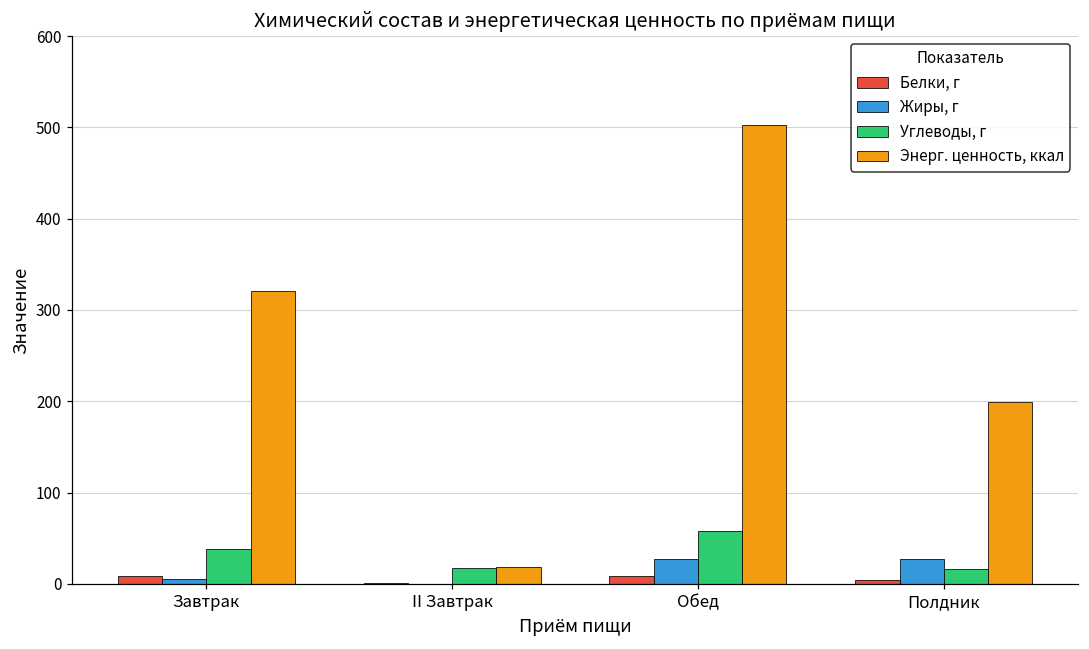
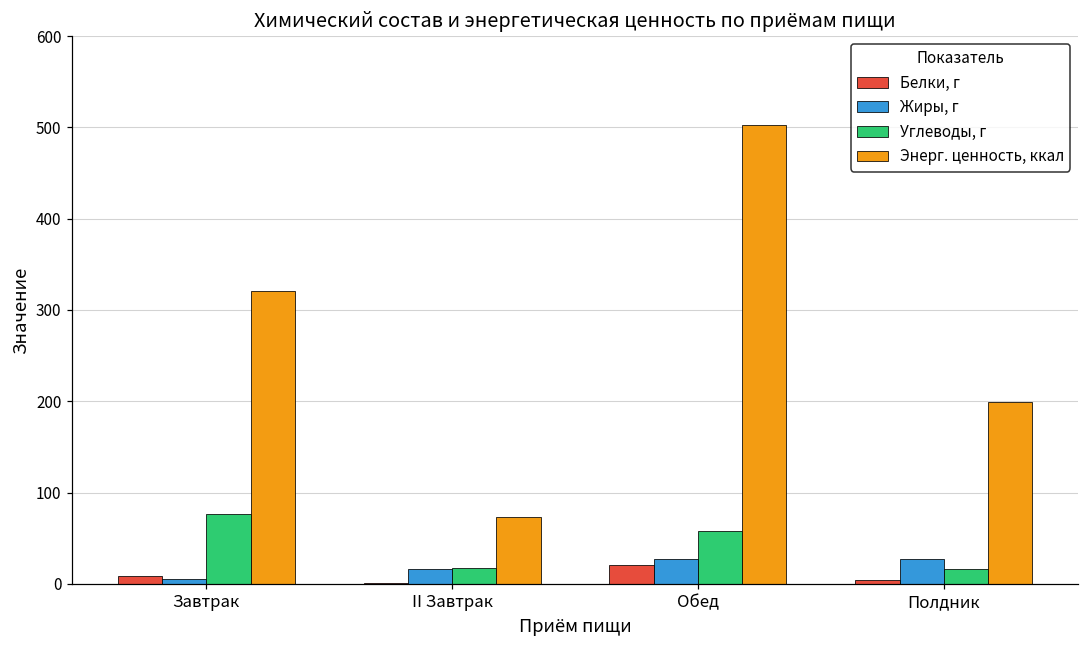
  {
    "Белки, г": {
      "Завтрак": 10,
-     "Обед": 10,
+     "Обед": 20,
      "Полдник": 0
    },
    "Жиры, г": {
      "Завтрак": 0,
-     "II Завтрак": 0,
+     "II Завтрак": 20,
      "Обед": 30,
      "Полдник": 30
    },
    "Углеводы, г": {
-     "Завтрак": 40,
+     "Завтрак": 80,
      "II Завтрак": 20,
      "Обед": 60,
      "Полдник": 20
    },
    "Энерг. ценность, ккал": {
      "Завтрак": 320,
-     "II Завтрак": 20,
+     "II Завтрак": 70,
      "Обед": 500,
      "Полдник": 200
    }
  }
